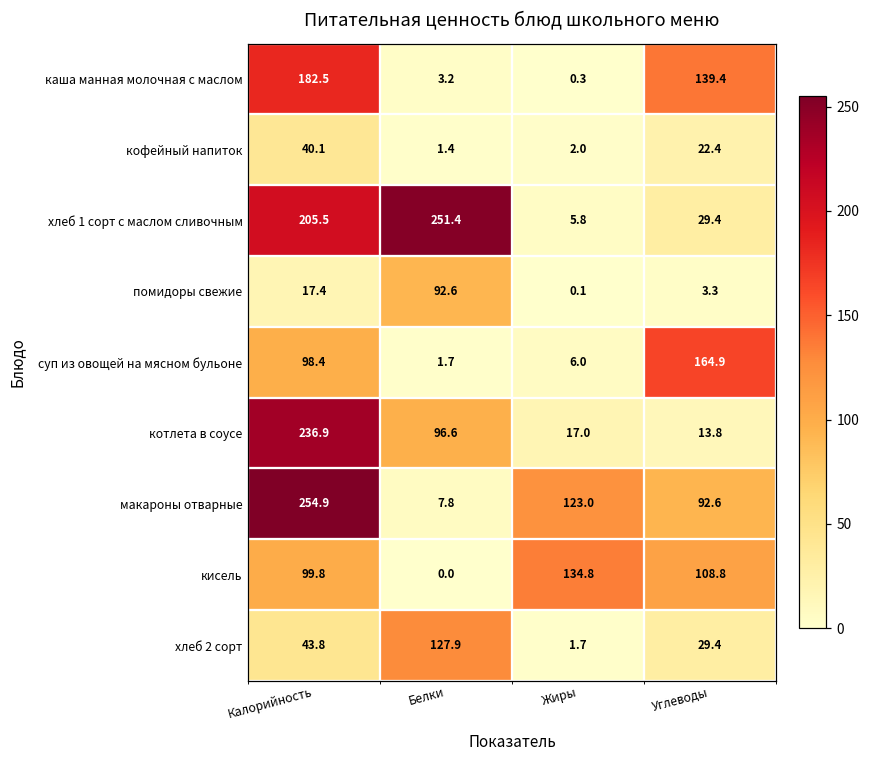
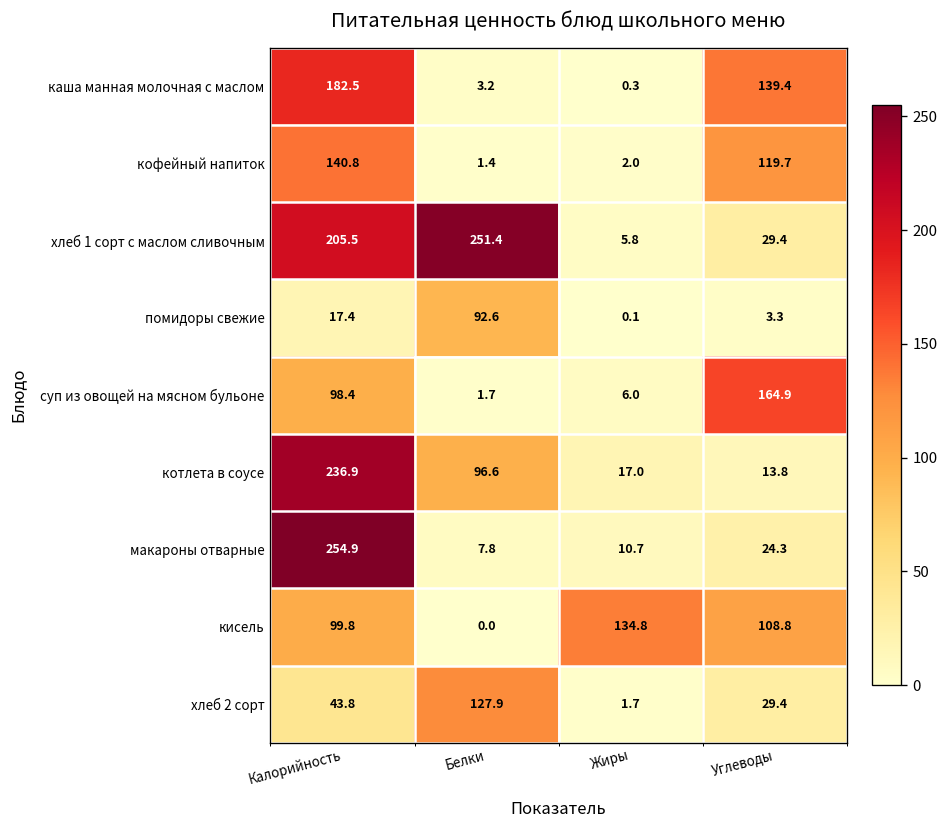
  {
    "каша манная молочная с маслом": {
      "Калорийность": 182.5,
      "Белки": 3.2,
      "Жиры": 0.3,
      "Углеводы": 139.4
    },
    "кофейный напиток": {
-     "Калорийность": 40.1,
+     "Калорийность": 140.8,
      "Белки": 1.4,
      "Жиры": 2.0,
-     "Углеводы": 22.4
+     "Углеводы": 119.7
    },
    "хлеб 1 сорт с маслом сливочным": {
      "Калорийность": 205.5,
      "Белки": 251.4,
      "Жиры": 5.8,
      "Углеводы": 29.4
    },
    "помидоры свежие": {
      "Калорийность": 17.4,
      "Белки": 92.6,
      "Жиры": 0.1,
      "Углеводы": 3.3
    },
    "суп из овощей на мясном бульоне": {
      "Калорийность": 98.4,
      "Белки": 1.7,
      "Жиры": 6.0,
      "Углеводы": 164.9
    },
    "котлета в соусе": {
      "Калорийность": 236.9,
      "Белки": 96.6,
      "Жиры": 17.0,
      "Углеводы": 13.8
    },
    "макароны отварные": {
      "Калорийность": 254.9,
      "Белки": 7.8,
-     "Жиры": 123.0,
-     "Углеводы": 92.6
+     "Жиры": 10.7,
+     "Углеводы": 24.3
    },
    "кисель": {
      "Калорийность": 99.8,
      "Белки": 0.0,
      "Жиры": 134.8,
      "Углеводы": 108.8
    },
    "хлеб 2 сорт": {
      "Калорийность": 43.8,
      "Белки": 127.9,
      "Жиры": 1.7,
      "Углеводы": 29.4
    }
  }
